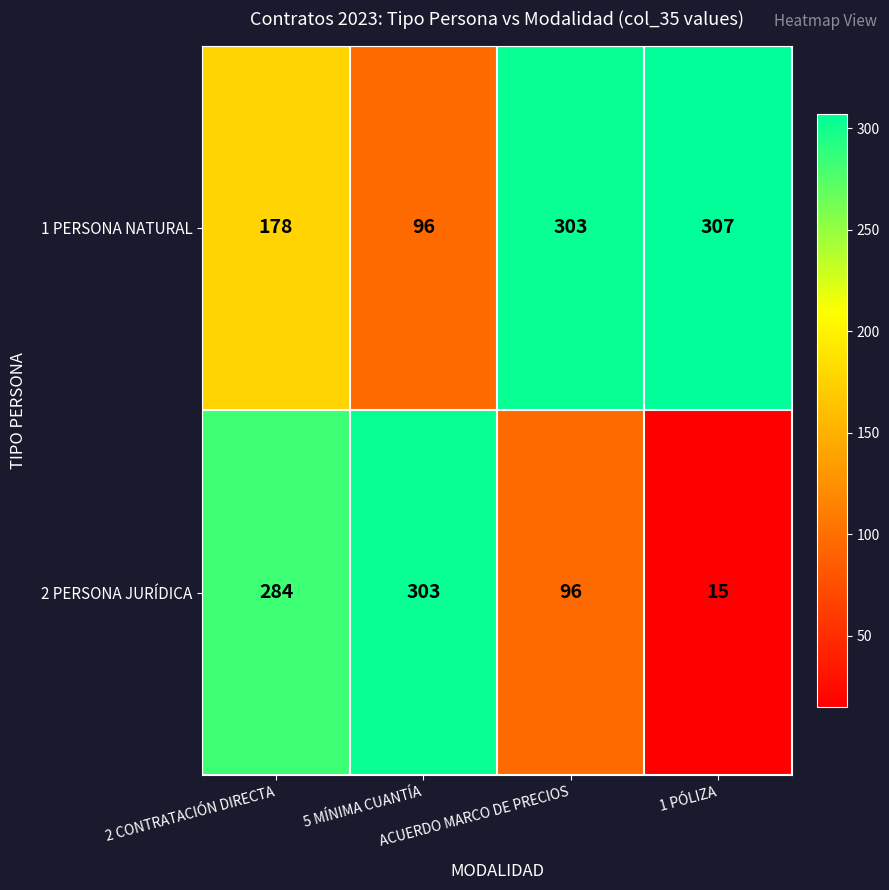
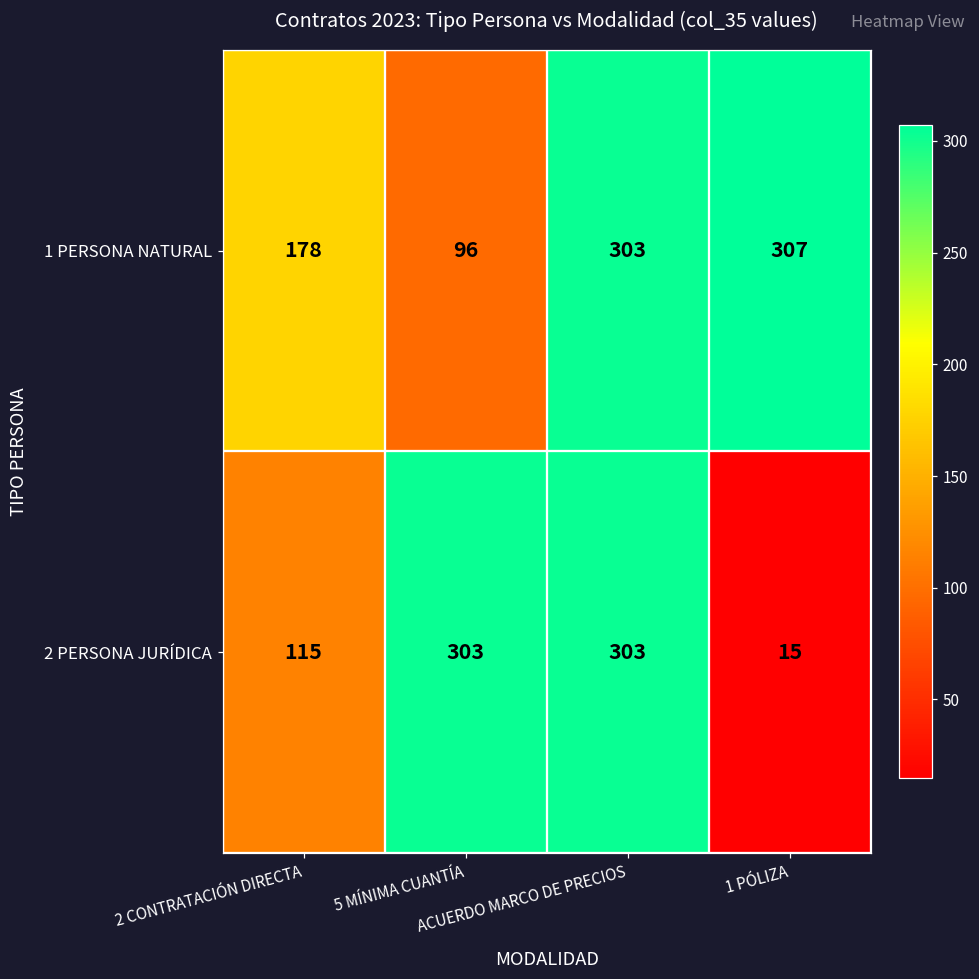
  {
    "1 PERSONA NATURAL": {
      "2 CONTRATACIÓN DIRECTA": 178,
      "5 MÍNIMA CUANTÍA": 96,
      "ACUERDO MARCO DE PRECIOS": 303,
      "1 PÓLIZA": 307
    },
    "2 PERSONA JURÍDICA": {
-     "2 CONTRATACIÓN DIRECTA": 284,
+     "2 CONTRATACIÓN DIRECTA": 115,
      "5 MÍNIMA CUANTÍA": 303,
-     "ACUERDO MARCO DE PRECIOS": 96,
+     "ACUERDO MARCO DE PRECIOS": 303,
      "1 PÓLIZA": 15
    }
  }
